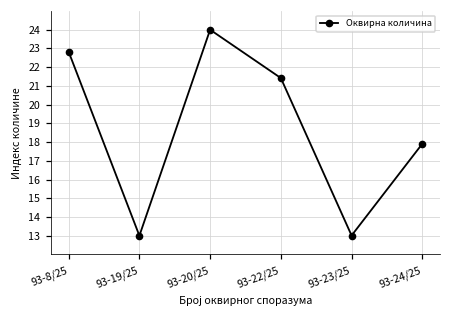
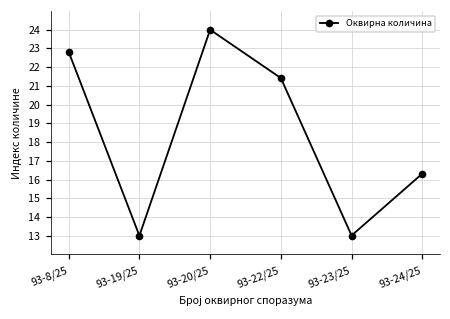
  {
    "93-8/25": 22.8,
    "93-19/25": 13.0,
    "93-20/25": 24.0,
    "93-22/25": 21.4,
    "93-23/25": 13.0,
-   "93-24/25": 17.9
+   "93-24/25": 16.3
  }
